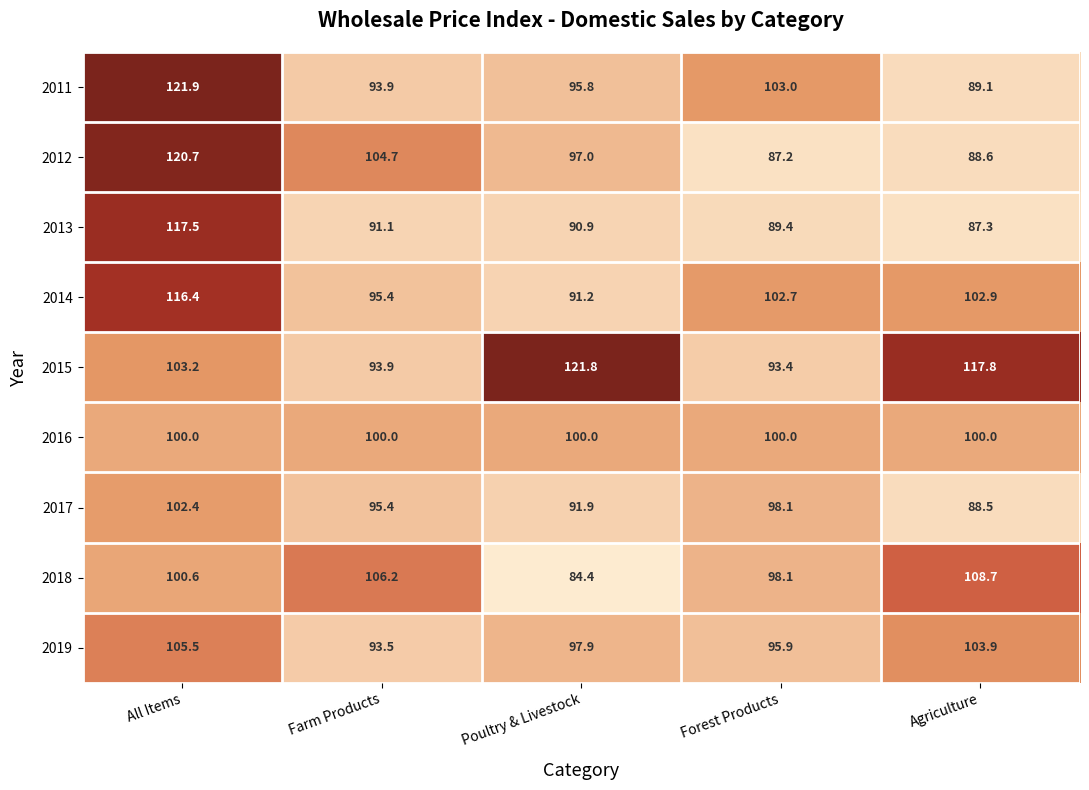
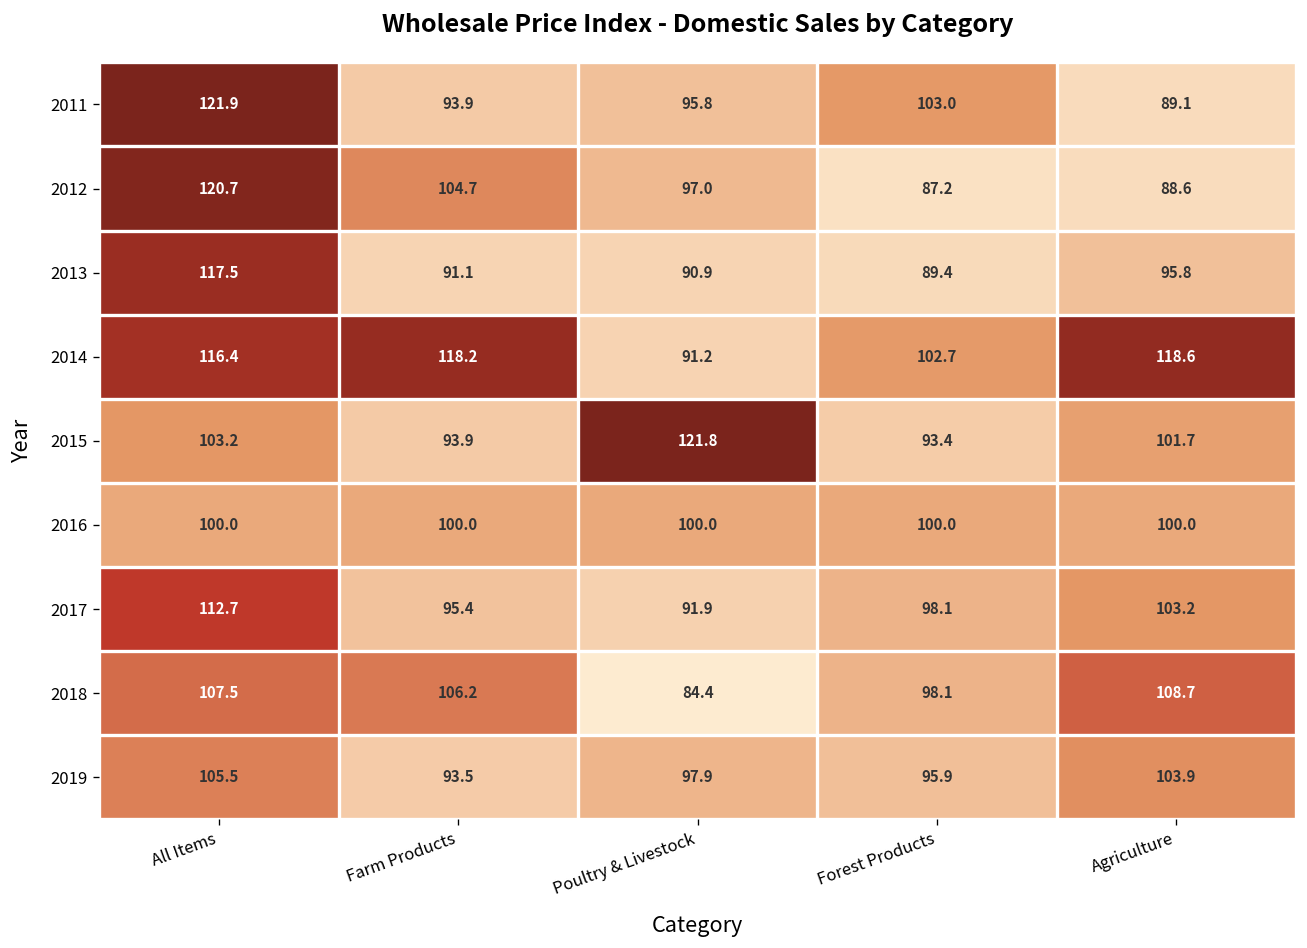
  {
    "2011": {
      "All Items": 121.9,
      "Farm Products": 93.9,
      "Poultry & Livestock": 95.8,
      "Forest Products": 103.0,
      "Agriculture": 89.1
    },
    "2012": {
      "All Items": 120.7,
      "Farm Products": 104.7,
      "Poultry & Livestock": 97.0,
      "Forest Products": 87.2,
      "Agriculture": 88.6
    },
    "2013": {
      "All Items": 117.5,
      "Farm Products": 91.1,
      "Poultry & Livestock": 90.9,
      "Forest Products": 89.4,
-     "Agriculture": 87.3
+     "Agriculture": 95.8
    },
    "2014": {
      "All Items": 116.4,
-     "Farm Products": 95.4,
+     "Farm Products": 118.2,
      "Poultry & Livestock": 91.2,
      "Forest Products": 102.7,
-     "Agriculture": 102.9
+     "Agriculture": 118.6
    },
    "2015": {
      "All Items": 103.2,
      "Farm Products": 93.9,
      "Poultry & Livestock": 121.8,
      "Forest Products": 93.4,
-     "Agriculture": 117.8
+     "Agriculture": 101.7
    },
    "2016": {
      "All Items": 100.0,
      "Farm Products": 100.0,
      "Poultry & Livestock": 100.0,
      "Forest Products": 100.0,
      "Agriculture": 100.0
    },
    "2017": {
-     "All Items": 102.4,
+     "All Items": 112.7,
      "Farm Products": 95.4,
      "Poultry & Livestock": 91.9,
      "Forest Products": 98.1,
-     "Agriculture": 88.5
+     "Agriculture": 103.2
    },
    "2018": {
-     "All Items": 100.6,
+     "All Items": 107.5,
      "Farm Products": 106.2,
      "Poultry & Livestock": 84.4,
      "Forest Products": 98.1,
      "Agriculture": 108.7
    },
    "2019": {
      "All Items": 105.5,
      "Farm Products": 93.5,
      "Poultry & Livestock": 97.9,
      "Forest Products": 95.9,
      "Agriculture": 103.9
    }
  }
